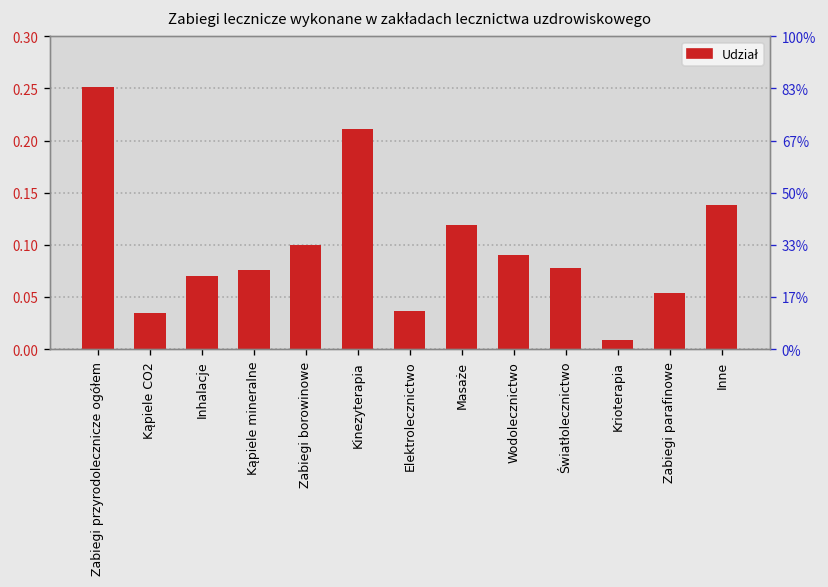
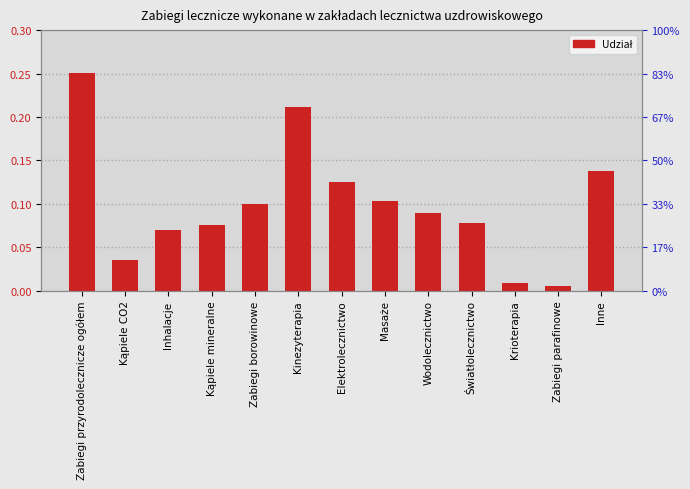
  {
    "Zabiegi przyrodolecznicze ogółem": 0.25,
    "Kąpiele CO2": 0.04,
    "Inhalacje": 0.07,
    "Kąpiele mineralne": 0.08,
    "Zabiegi borowinowe": 0.10,
    "Kinezyterapia": 0.21,
-   "Elektrolecznictwo": 0.04,
-   "Masaże": 0.12,
+   "Elektrolecznictwo": 0.13,
+   "Masaże": 0.10,
    "Wodolecznictwo": 0.09,
    "Światłolecznictwo": 0.08,
    "Krioterapia": 0.01,
-   "Zabiegi parafinowe": 0.05,
+   "Zabiegi parafinowe": 0.01,
    "Inne": 0.14
  }
